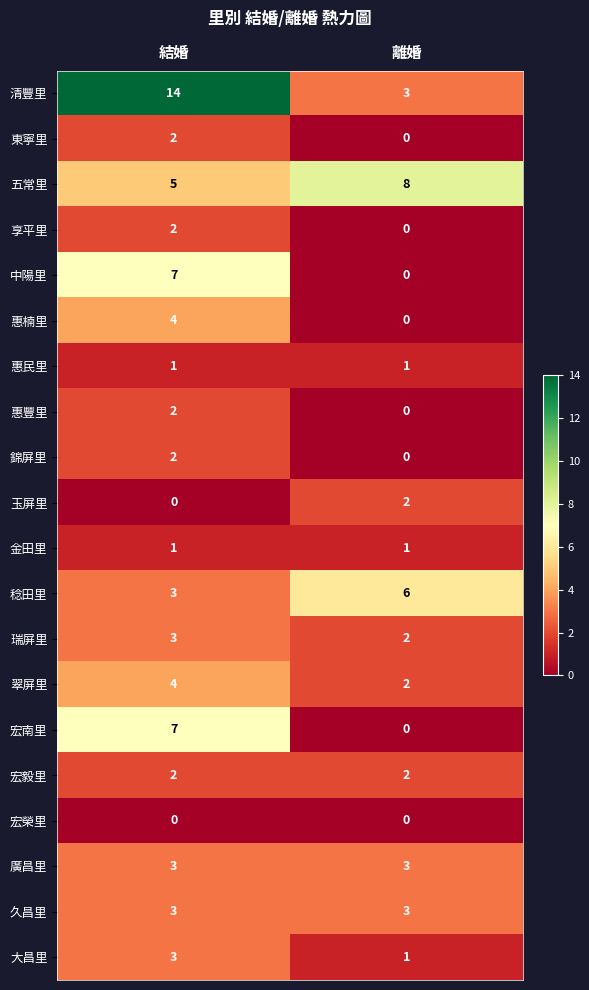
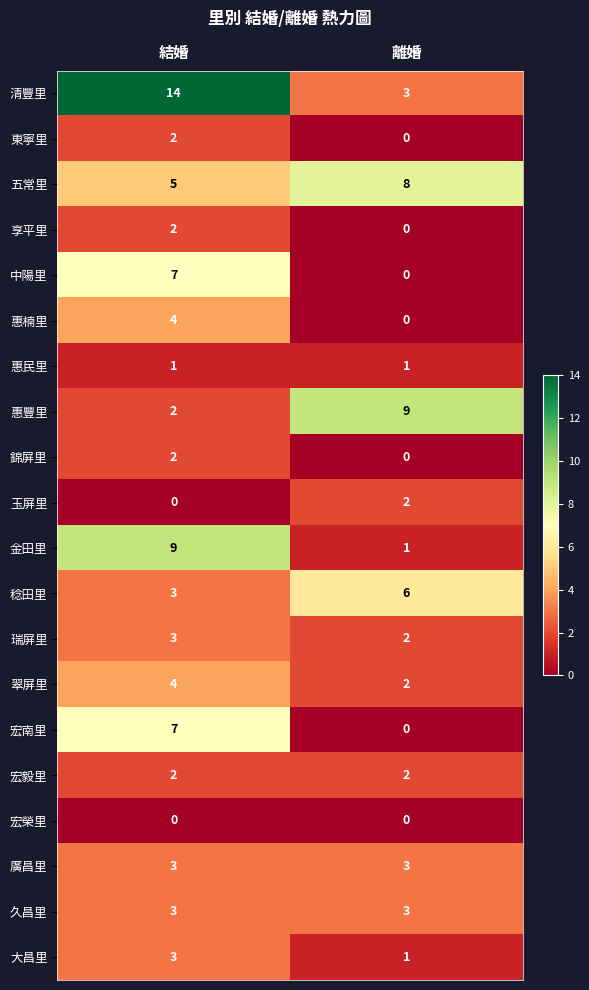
  {
    "清豐里": {
      "結婚": 14,
      "離婚": 3
    },
    "東寧里": {
      "結婚": 2,
      "離婚": 0
    },
    "五常里": {
      "結婚": 5,
      "離婚": 8
    },
    "享平里": {
      "結婚": 2,
      "離婚": 0
    },
    "中陽里": {
      "結婚": 7,
      "離婚": 0
    },
    "惠楠里": {
      "結婚": 4,
      "離婚": 0
    },
    "惠民里": {
      "結婚": 1,
      "離婚": 1
    },
    "惠豐里": {
      "結婚": 2,
-     "離婚": 0
+     "離婚": 9
    },
    "錦屏里": {
      "結婚": 2,
      "離婚": 0
    },
    "玉屏里": {
      "結婚": 0,
      "離婚": 2
    },
    "金田里": {
-     "結婚": 1,
+     "結婚": 9,
      "離婚": 1
    },
    "稔田里": {
      "結婚": 3,
      "離婚": 6
    },
    "瑞屏里": {
      "結婚": 3,
      "離婚": 2
    },
    "翠屏里": {
      "結婚": 4,
      "離婚": 2
    },
    "宏南里": {
      "結婚": 7,
      "離婚": 0
    },
    "宏毅里": {
      "結婚": 2,
      "離婚": 2
    },
    "宏榮里": {
      "結婚": 0,
      "離婚": 0
    },
    "廣昌里": {
      "結婚": 3,
      "離婚": 3
    },
    "久昌里": {
      "結婚": 3,
      "離婚": 3
    },
    "大昌里": {
      "結婚": 3,
      "離婚": 1
    }
  }
